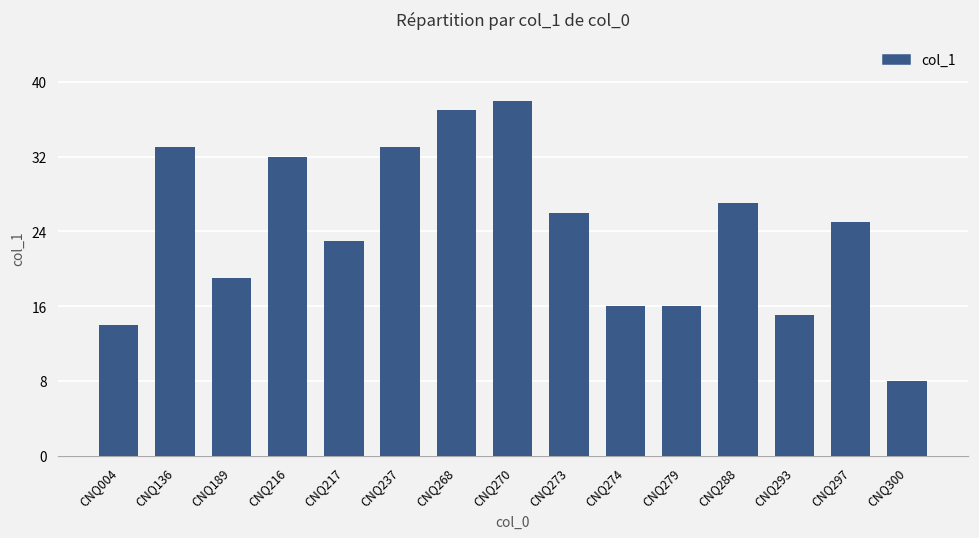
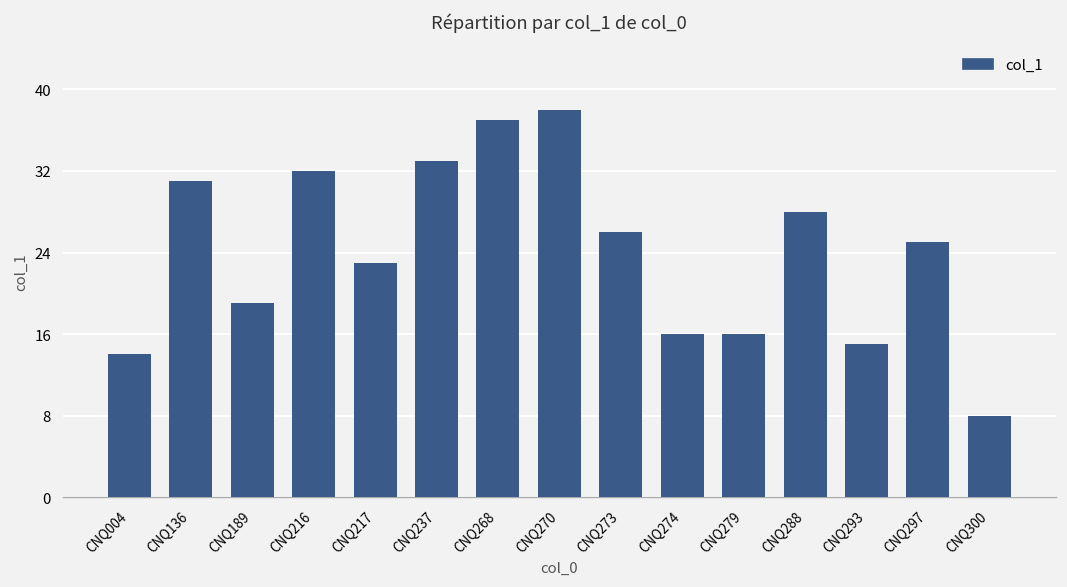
  {
    "CNQ004": 14,
-   "CNQ136": 33,
+   "CNQ136": 31,
    "CNQ189": 19,
    "CNQ216": 32,
    "CNQ217": 23,
    "CNQ237": 33,
    "CNQ268": 37,
    "CNQ270": 38,
    "CNQ273": 26,
    "CNQ274": 16,
    "CNQ279": 16,
-   "CNQ288": 27,
+   "CNQ288": 28,
    "CNQ293": 15,
    "CNQ297": 25,
    "CNQ300": 8
  }
